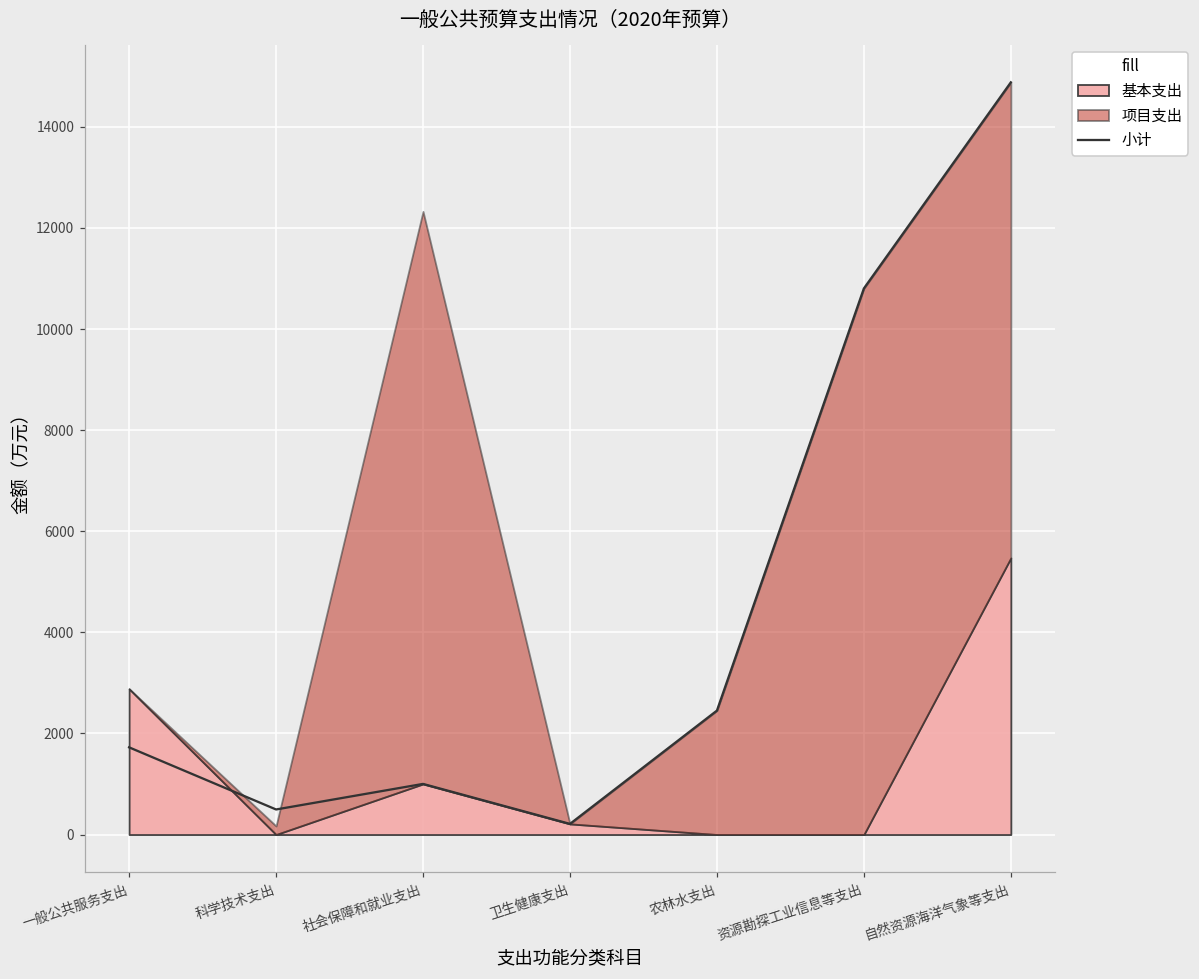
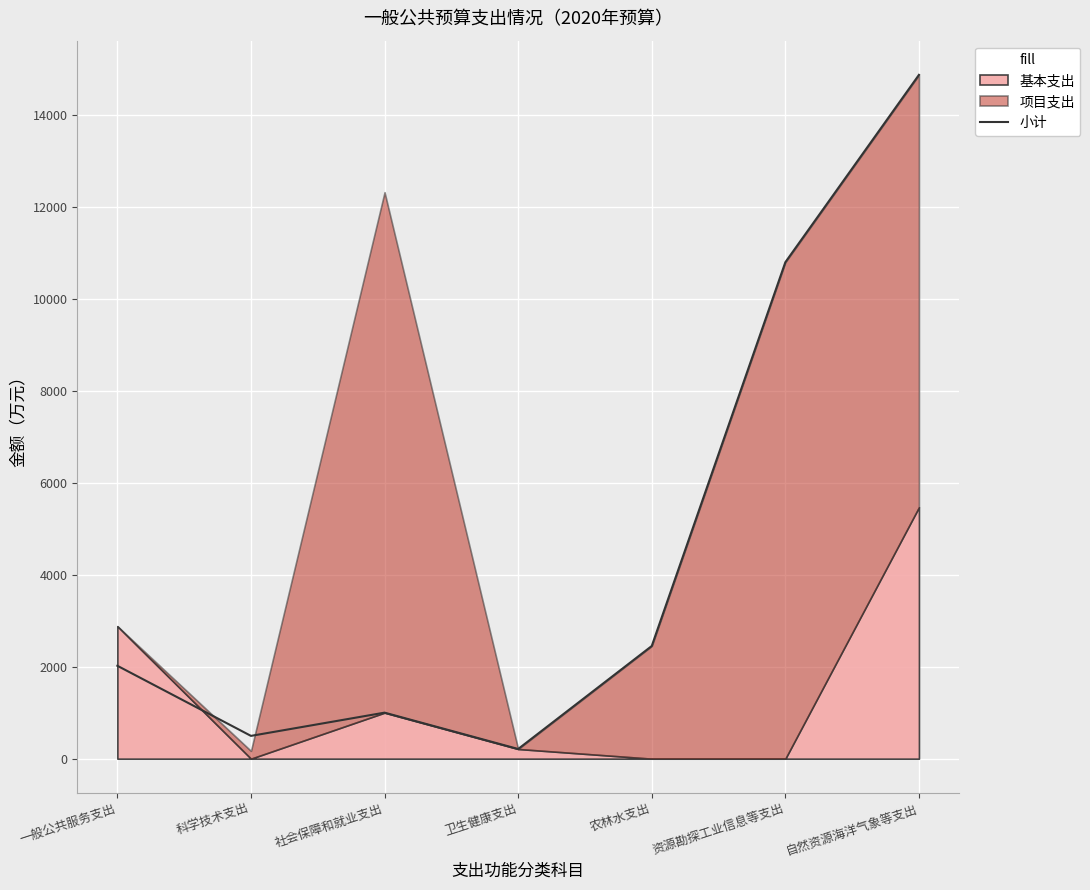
  {
    "小计": {
-     "一般公共服务支出": 1700,
+     "一般公共服务支出": 2000,
      "科学技术支出": 500
    },
    "基本支出": {
      "科学技术支出": 0,
      "农林水支出": 0,
      "资源勘探工业信息等支出": 0,
      "自然资源海洋气象等支出": 5500
    },
    "项目支出": {
      "科学技术支出": 200,
      "社会保障和就业支出": 11300
    }
  }
